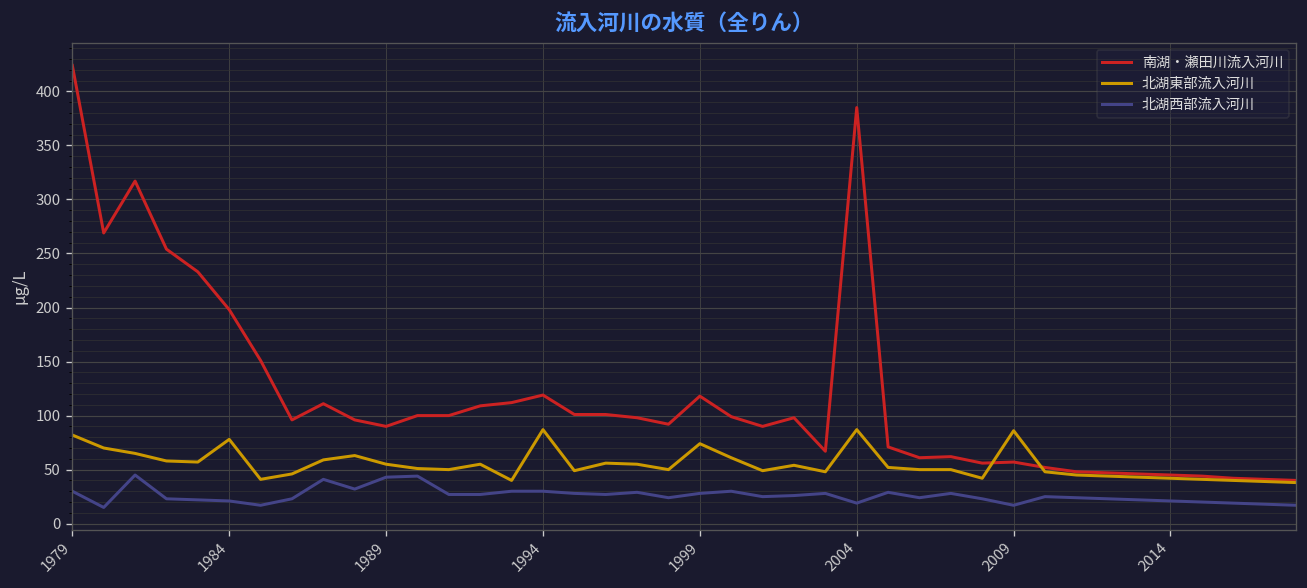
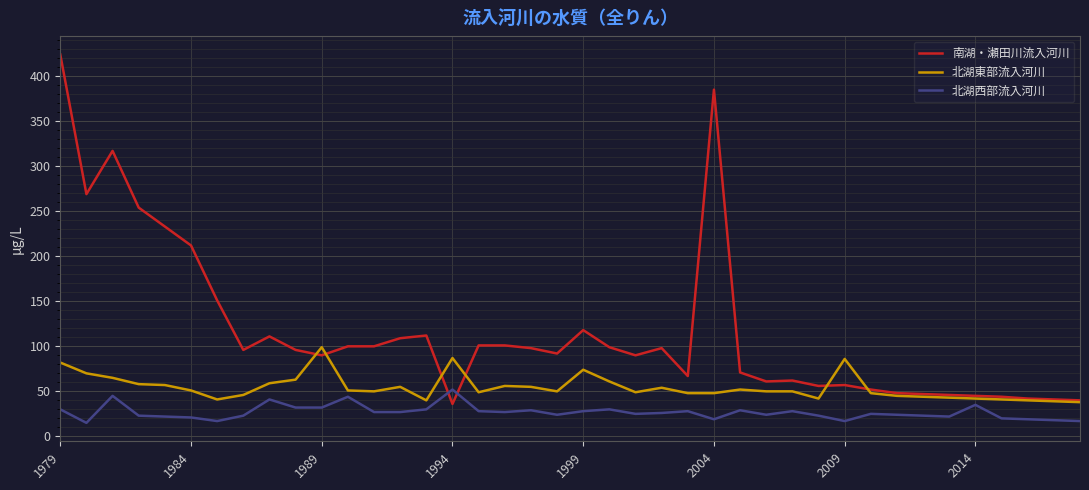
  {
    "南湖・瀬田川流入河川": {
      "1979": 420,
-     "1984": 200,
+     "1984": 210,
      "1989": 90,
-     "1994": 120,
+     "1994": 40,
      "1999": 120,
      "2004": 390,
      "2009": 60,
      "2014": 50
    },
    "北湖東部流入河川": {
      "1979": 80,
-     "1984": 80,
-     "1989": 60,
+     "1984": 50,
+     "1989": 100,
      "1994": 90,
      "1999": 70,
-     "2004": 90,
+     "2004": 50,
      "2009": 90,
      "2014": 40
    },
    "北湖西部流入河川": {
      "1979": 30,
      "1984": 20,
-     "1989": 40,
-     "1994": 30,
+     "1989": 30,
+     "1994": 50,
      "1999": 30,
      "2004": 20,
      "2009": 20,
-     "2014": 20
+     "2014": 40
    }
  }
